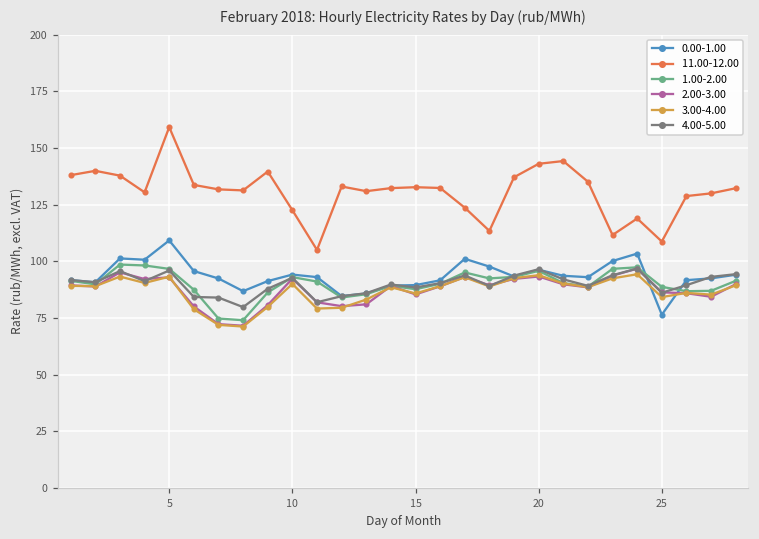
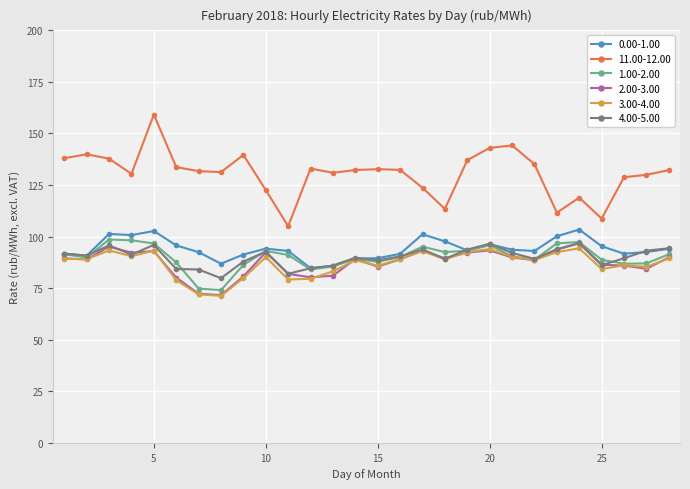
  {
    "0.00-1.00": {
-     "5": 109,
-     "25": 76
+     "5": 103,
+     "25": 95
    }
  }
